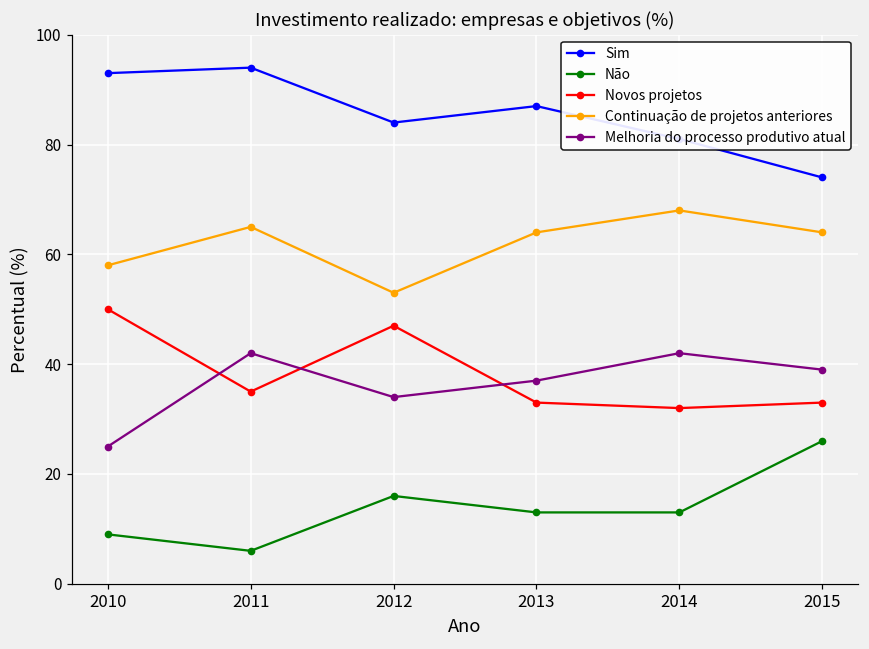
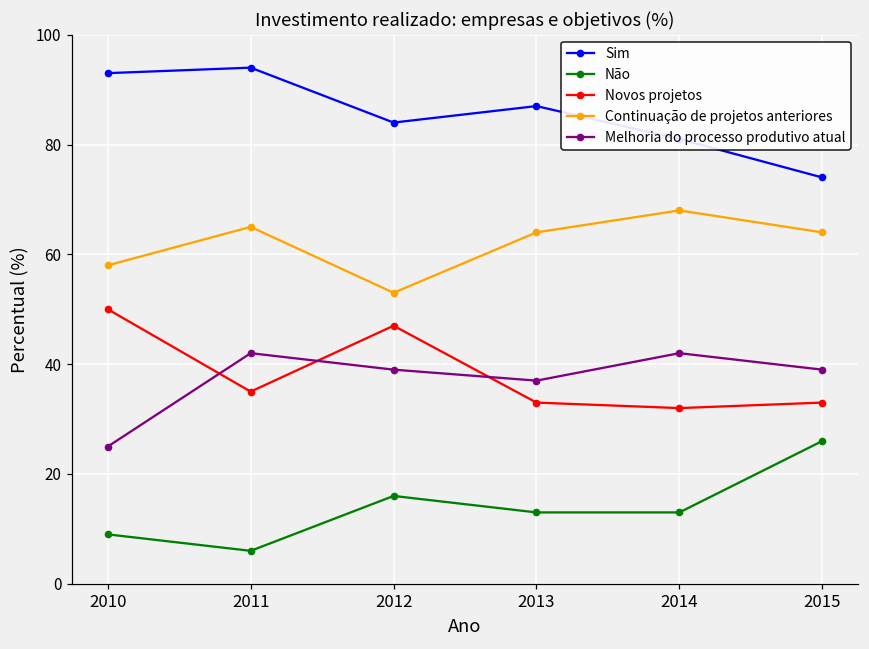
  {
    "Sim": {
      "2010": 93,
      "2011": 94,
      "2012": 84,
      "2013": 87,
      "2015": 74
    },
    "Não": {
      "2010": 9,
      "2011": 6,
      "2012": 16,
      "2013": 13,
      "2014": 13,
      "2015": 26
    },
    "Novos projetos": {
      "2010": 50,
      "2011": 35,
      "2012": 47,
      "2013": 33,
      "2014": 32,
      "2015": 33
    },
    "Continuação de projetos anteriores": {
      "2010": 58,
      "2011": 65,
      "2012": 53,
      "2013": 64,
      "2014": 68,
      "2015": 64
    },
    "Melhoria do processo produtivo atual": {
      "2010": 25,
      "2011": 42,
-     "2012": 34,
+     "2012": 39,
      "2013": 37,
      "2014": 42,
      "2015": 39
    }
  }
